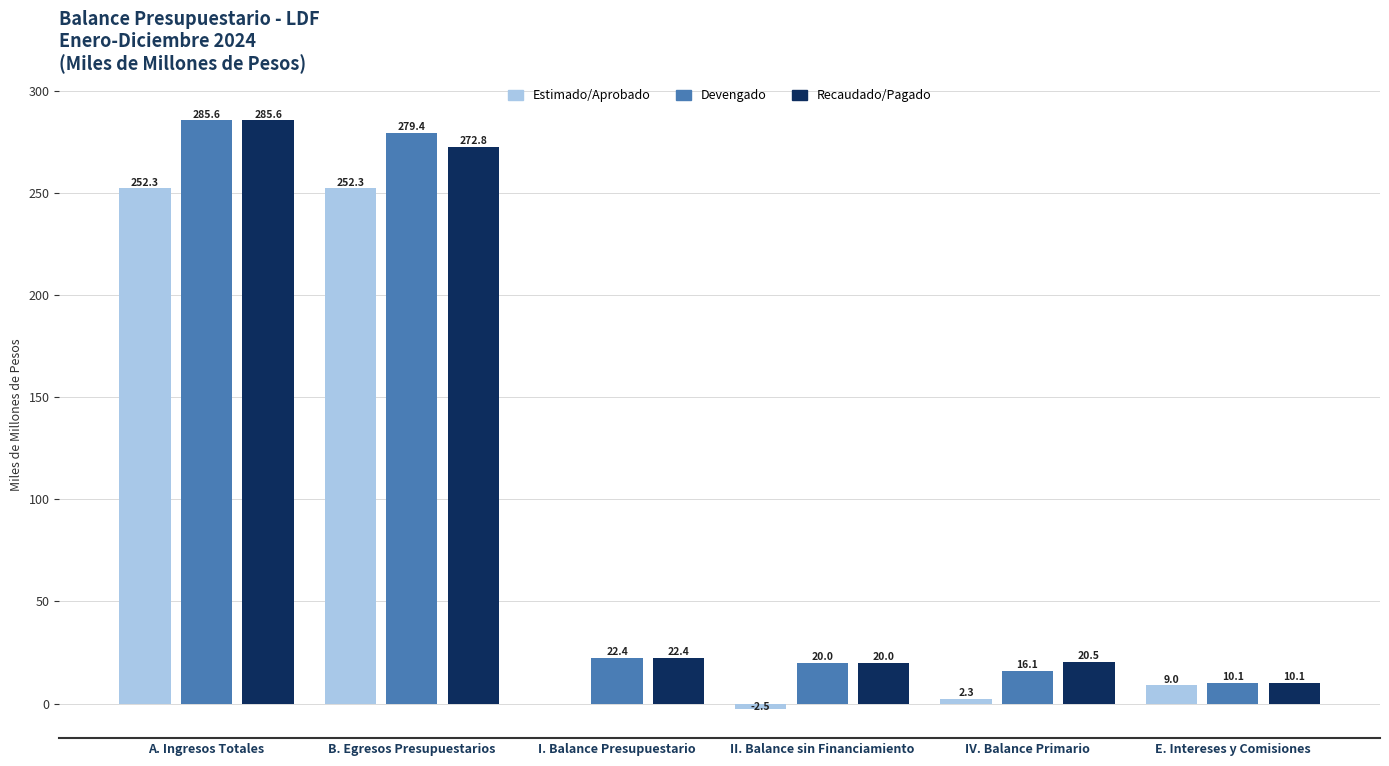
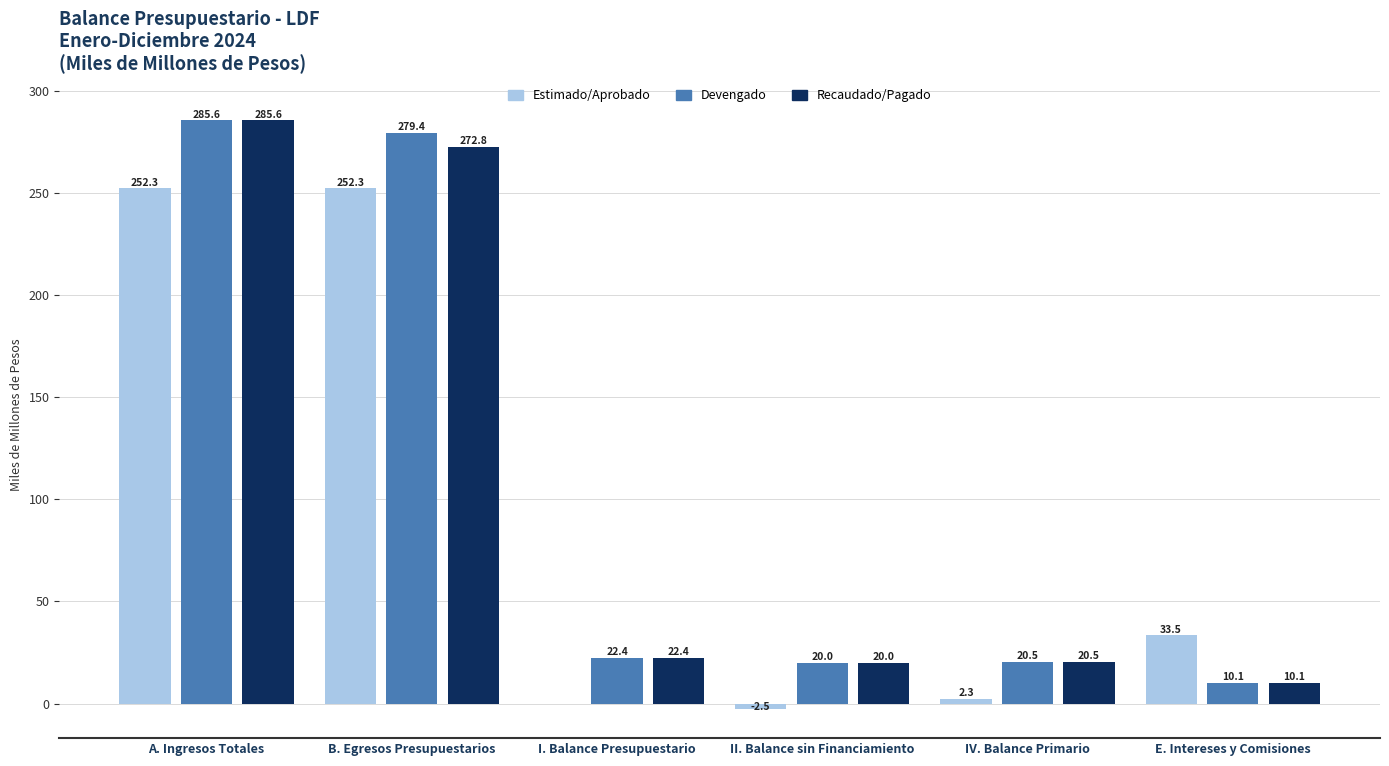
  {
    "Estimado/Aprobado": {
      "A. Ingresos Totales": 252.3,
      "B. Egresos Presupuestarios": 252.3,
      "II. Balance sin Financiamiento": -2.5,
      "IV. Balance Primario": 2.3,
-     "E. Intereses y Comisiones": 9.0
+     "E. Intereses y Comisiones": 33.5
    },
    "Devengado": {
      "A. Ingresos Totales": 285.6,
      "B. Egresos Presupuestarios": 279.4,
      "I. Balance Presupuestario": 22.4,
      "II. Balance sin Financiamiento": 20.0,
-     "IV. Balance Primario": 16.1,
+     "IV. Balance Primario": 20.5,
      "E. Intereses y Comisiones": 10.1
    },
    "Recaudado/Pagado": {
      "A. Ingresos Totales": 285.6,
      "B. Egresos Presupuestarios": 272.8,
      "I. Balance Presupuestario": 22.4,
      "II. Balance sin Financiamiento": 20.0,
      "IV. Balance Primario": 20.5,
      "E. Intereses y Comisiones": 10.1
    }
  }
